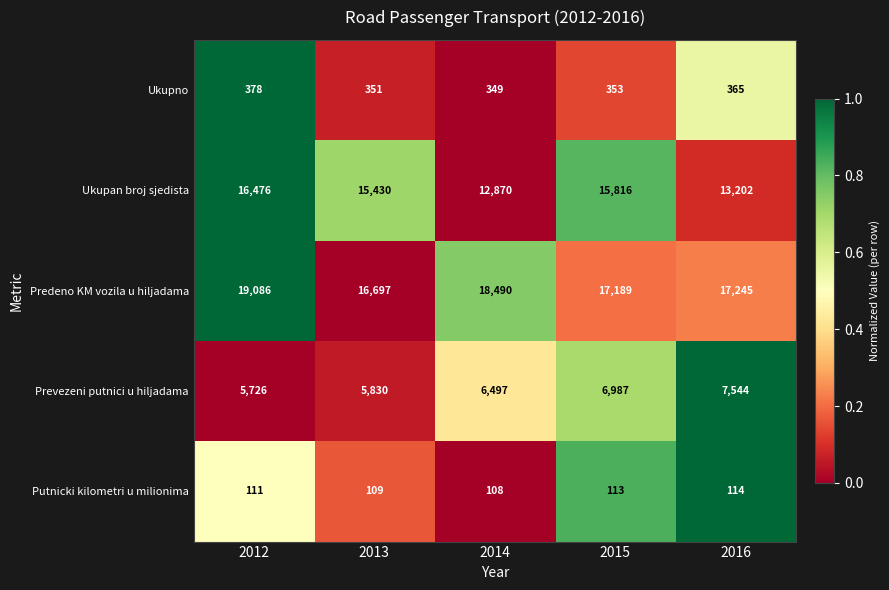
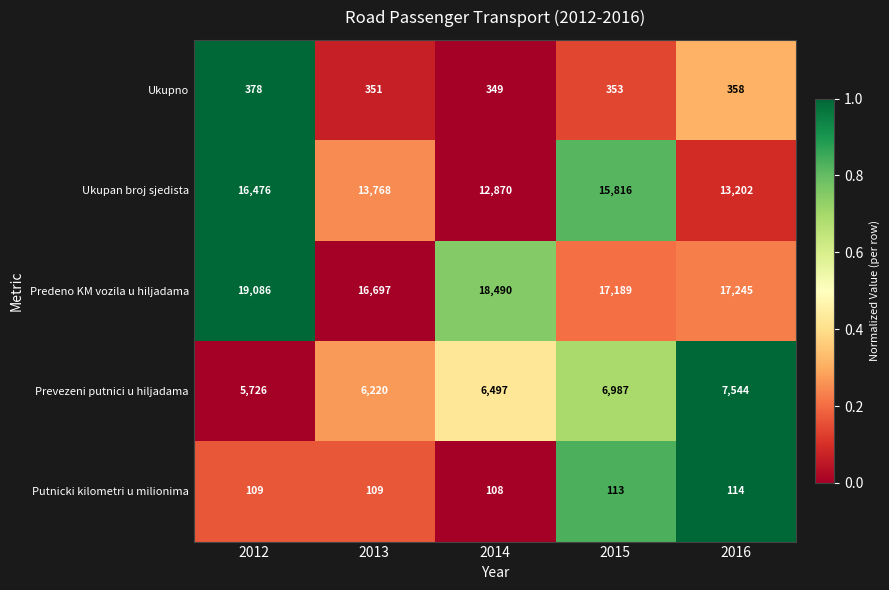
  {
    "Ukupno": {
      "2012": "378",
      "2013": "351",
      "2014": "349",
      "2015": "353",
-     "2016": "365"
+     "2016": "358"
    },
    "Ukupan broj sjedista": {
      "2012": "16,476",
-     "2013": "15,430",
+     "2013": "13,768",
      "2014": "12,870",
      "2015": "15,816",
      "2016": "13,202"
    },
    "Predeno KM vozila u hiljadama": {
      "2012": "19,086",
      "2013": "16,697",
      "2014": "18,490",
      "2015": "17,189",
      "2016": "17,245"
    },
    "Prevezeni putnici u hiljadama": {
      "2012": "5,726",
-     "2013": "5,830",
+     "2013": "6,220",
      "2014": "6,497",
      "2015": "6,987",
      "2016": "7,544"
    },
    "Putnicki kilometri u milionima": {
-     "2012": "111",
+     "2012": "109",
      "2013": "109",
      "2014": "108",
      "2015": "113",
      "2016": "114"
    }
  }
